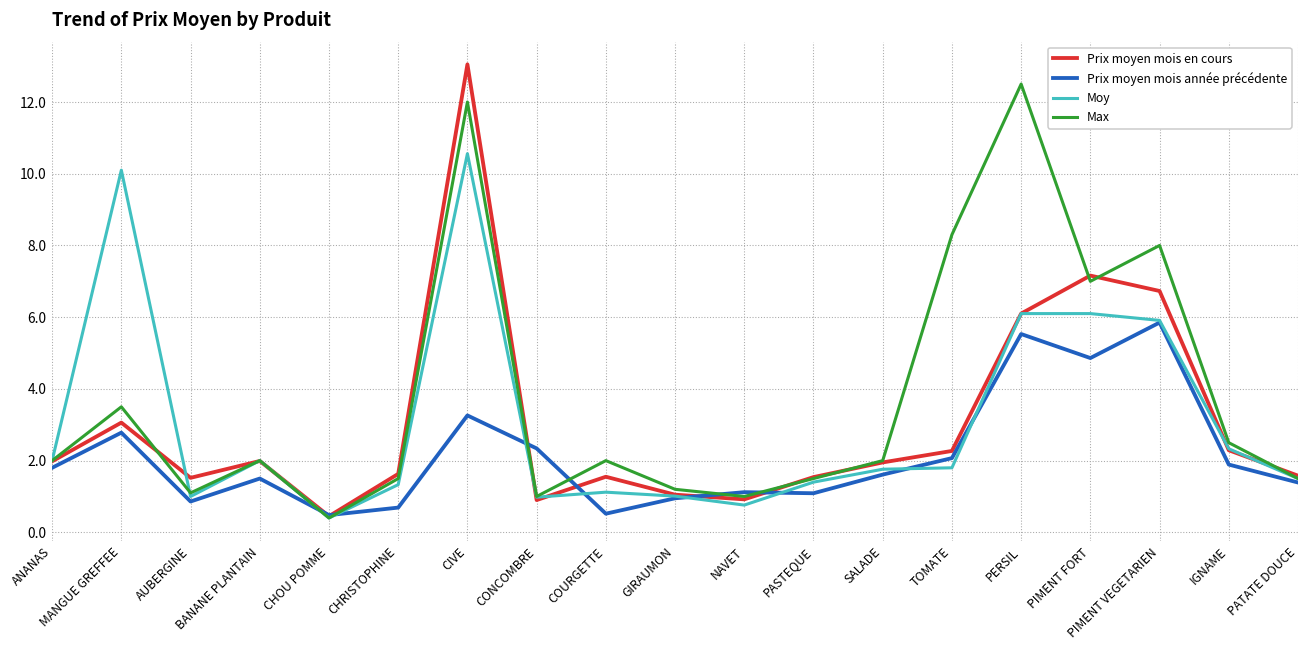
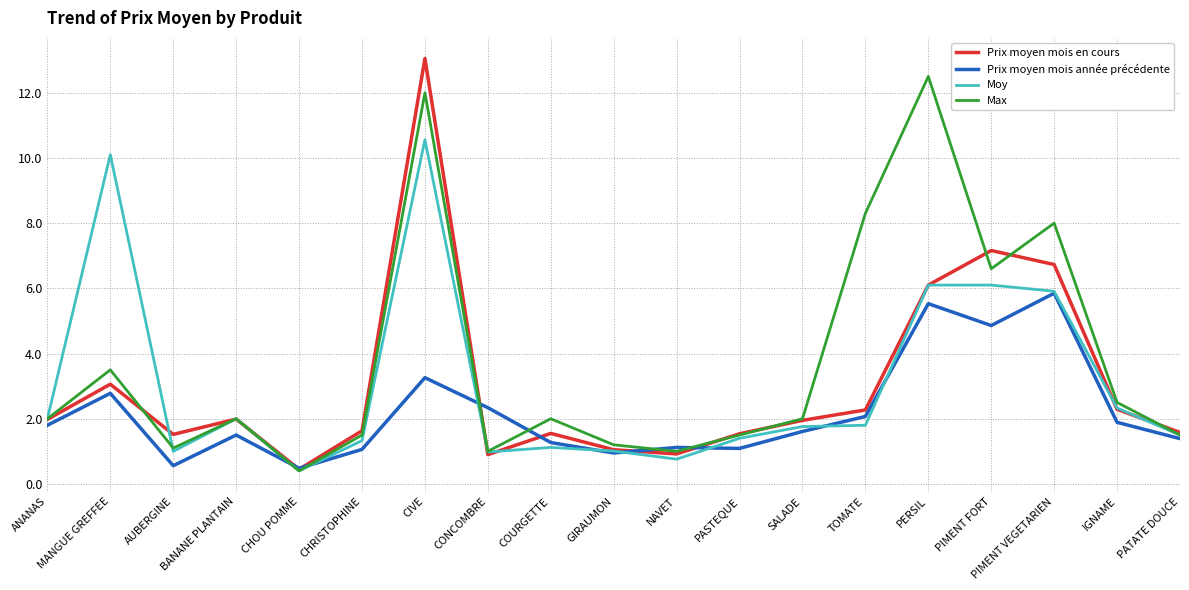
  {
    "Prix moyen mois en cours": {
      "MANGUE GREFFEE": 3.1,
      "AUBERGINE": 1.5,
      "CHRISTOPHINE": 1.6,
      "CIVE": 13.1,
      "CONCOMBRE": 0.9,
      "COURGETTE": 1.6,
      "NAVET": 0.9,
      "TOMATE": 2.3,
      "PIMENT FORT": 7.2,
      "PIMENT VEGETARIEN": 6.7,
      "PATATE DOUCE": 1.6
    },
    "Prix moyen mois année précédente": {
      "ANANAS": 1.8,
      "MANGUE GREFFEE": 2.8,
-     "AUBERGINE": 0.9,
+     "AUBERGINE": 0.6,
      "BANANE PLANTAIN": 1.5,
-     "CHRISTOPHINE": 0.7,
+     "CHRISTOPHINE": 1.1,
      "CIVE": 3.3,
      "CONCOMBRE": 2.3,
-     "COURGETTE": 0.5,
+     "COURGETTE": 1.3,
      "NAVET": 1.1,
      "PASTEQUE": 1.1,
      "SALADE": 1.6,
      "TOMATE": 2.1,
      "PERSIL": 5.5,
      "PIMENT FORT": 4.9,
      "IGNAME": 1.9,
      "PATATE DOUCE": 1.4
    },
    "Moy": {
      "MANGUE GREFFEE": 10.1,
      "AUBERGINE": 1.0,
      "CHRISTOPHINE": 1.3,
      "CIVE": 10.6,
      "COURGETTE": 1.1,
      "NAVET": 0.8,
      "PASTEQUE": 1.4,
      "SALADE": 1.8,
      "TOMATE": 1.8,
      "PIMENT FORT": 6.1
    },
    "Max": {
      "MANGUE GREFFEE": 3.5,
      "AUBERGINE": 1.1,
      "CHRISTOPHINE": 1.5,
      "CIVE": 12.0,
      "COURGETTE": 2.0,
      "GIRAUMON": 1.2,
      "NAVET": 1.0,
      "TOMATE": 8.3,
      "PERSIL": 12.5,
-     "PIMENT FORT": 7.0,
+     "PIMENT FORT": 6.6,
      "PIMENT VEGETARIEN": 8.0,
      "IGNAME": 2.5
    }
  }
